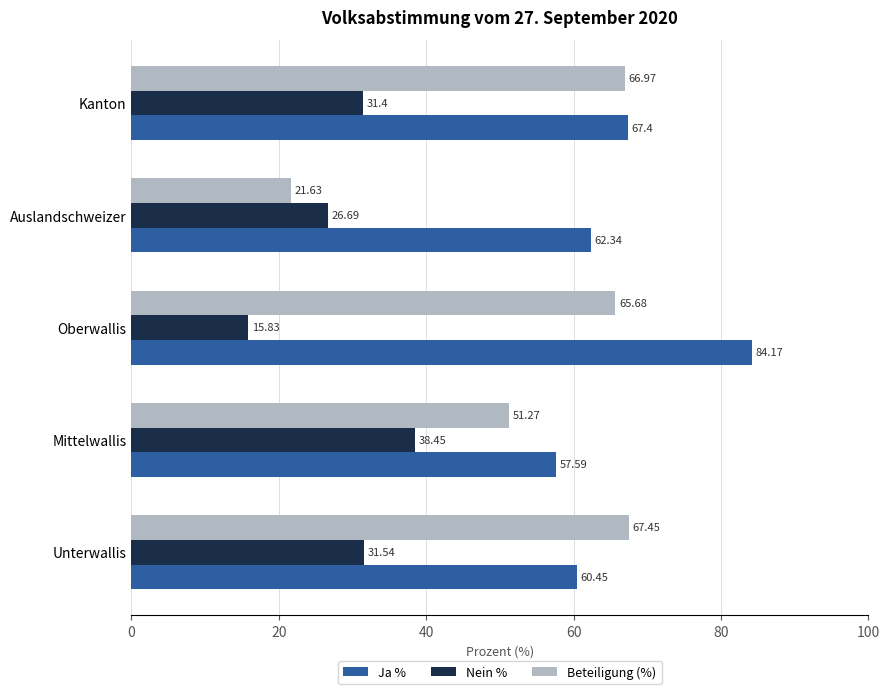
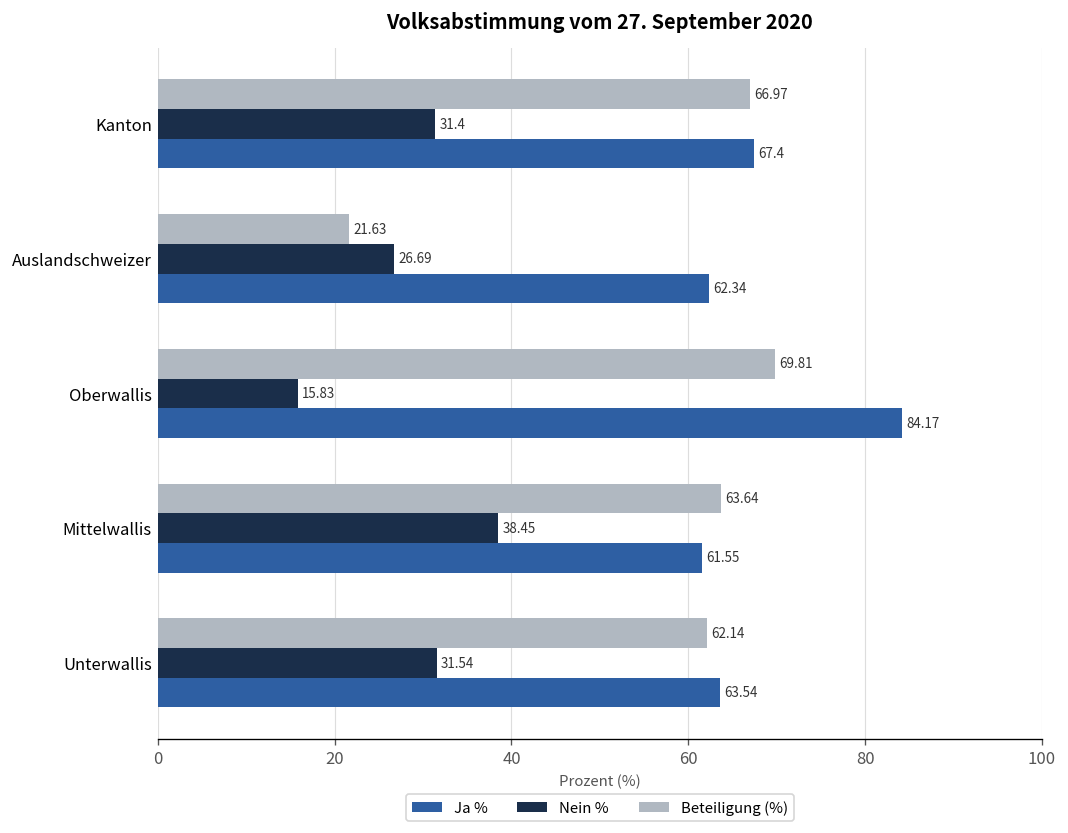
  {
    "Ja %": {
      "Kanton": 67.4,
      "Auslandschweizer": 62.34,
      "Oberwallis": 84.17,
-     "Mittelwallis": 57.59,
-     "Unterwallis": 60.45
+     "Mittelwallis": 61.55,
+     "Unterwallis": 63.54
    },
    "Nein %": {
      "Kanton": 31.4,
      "Auslandschweizer": 26.69,
      "Oberwallis": 15.83,
      "Mittelwallis": 38.45,
      "Unterwallis": 31.54
    },
    "Beteiligung (%)": {
      "Kanton": 66.97,
      "Auslandschweizer": 21.63,
-     "Oberwallis": 65.68,
-     "Mittelwallis": 51.27,
-     "Unterwallis": 67.45
+     "Oberwallis": 69.81,
+     "Mittelwallis": 63.64,
+     "Unterwallis": 62.14
    }
  }
